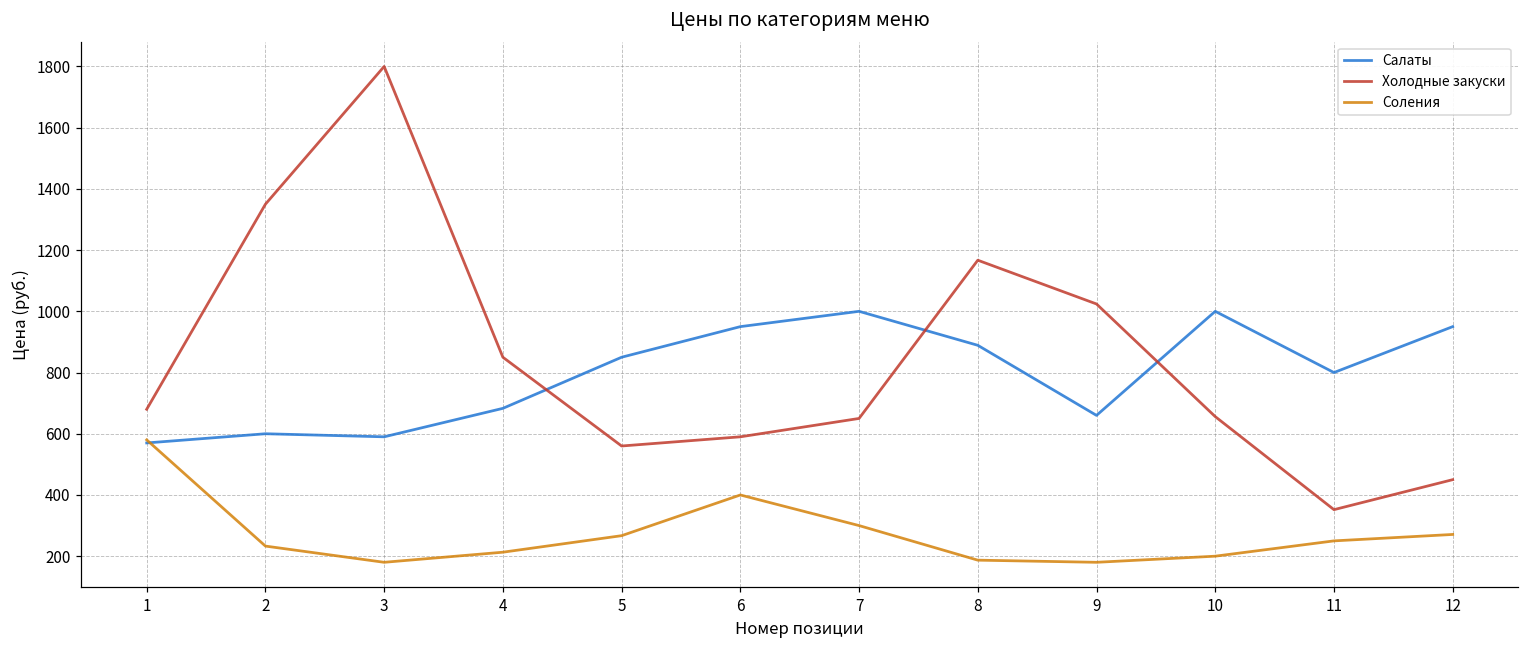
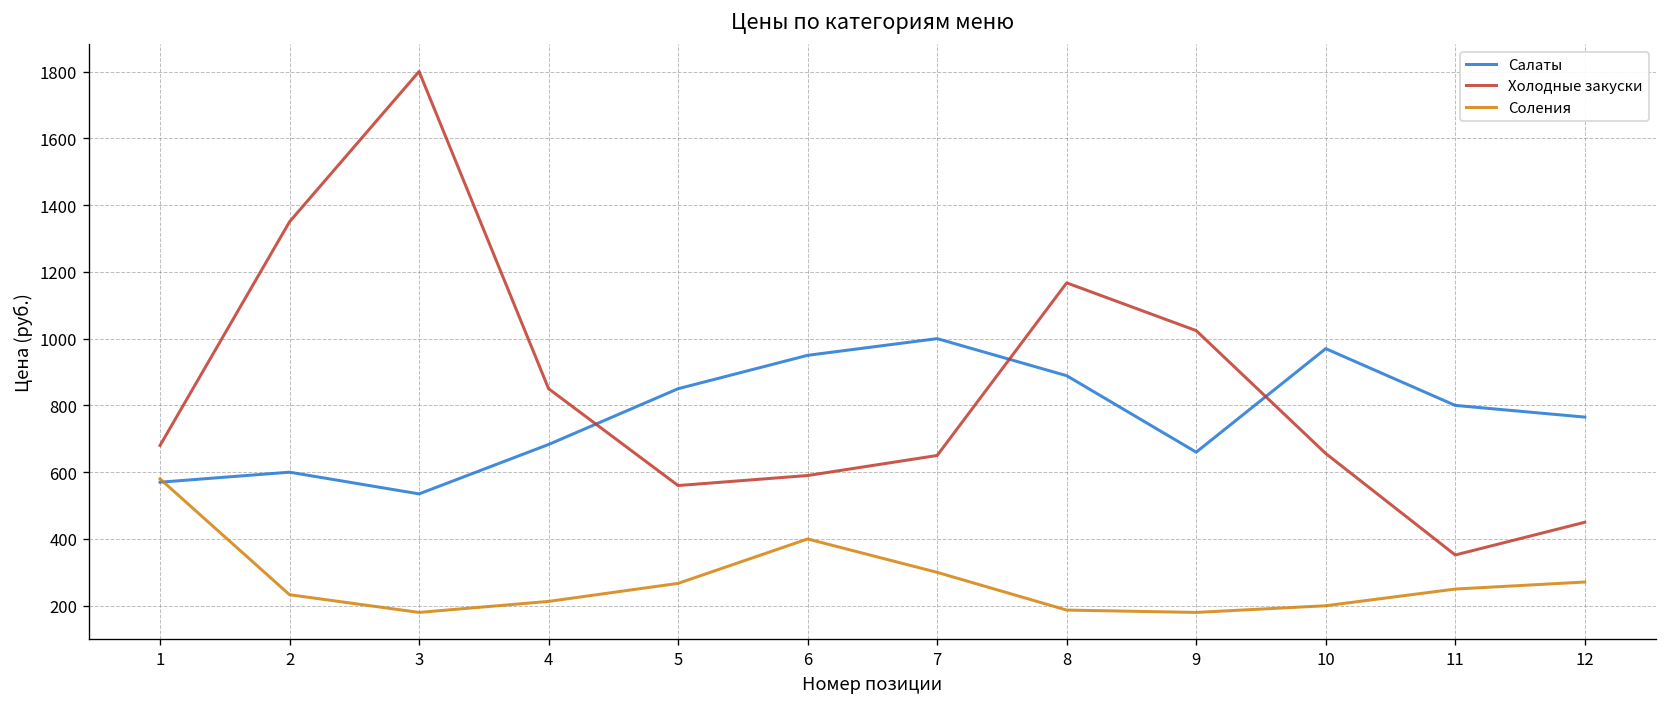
  {
    "Салаты": {
      "1": 570,
      "2": 600,
-     "3": 590,
+     "3": 540,
      "4": 680,
      "5": 850,
      "6": 950,
      "7": 1000,
      "8": 890,
      "9": 660,
-     "10": 1000,
+     "10": 970,
      "11": 800,
-     "12": 950
+     "12": 770
    },
    "Холодные закуски": {
      "1": 680,
      "2": 1350,
      "3": 1800,
      "4": 850,
      "5": 560,
      "6": 590,
      "7": 650,
      "8": 1170,
      "9": 1020,
      "10": 660,
      "11": 350,
      "12": 450
    },
    "Соления": {
      "1": 580,
      "2": 230,
      "3": 180,
      "4": 210,
      "5": 270,
      "6": 400,
      "7": 300,
      "8": 190,
      "9": 180,
      "10": 200,
      "11": 250,
      "12": 270
    }
  }
